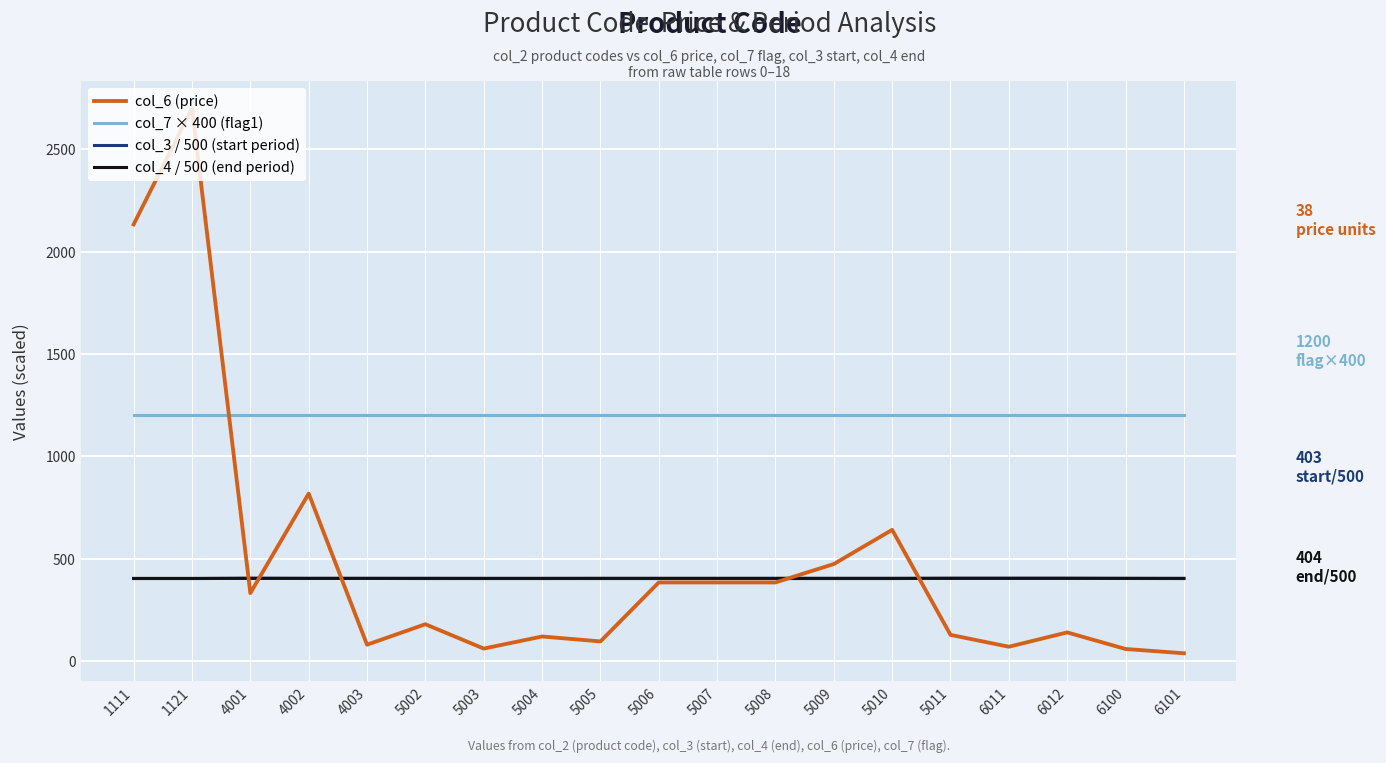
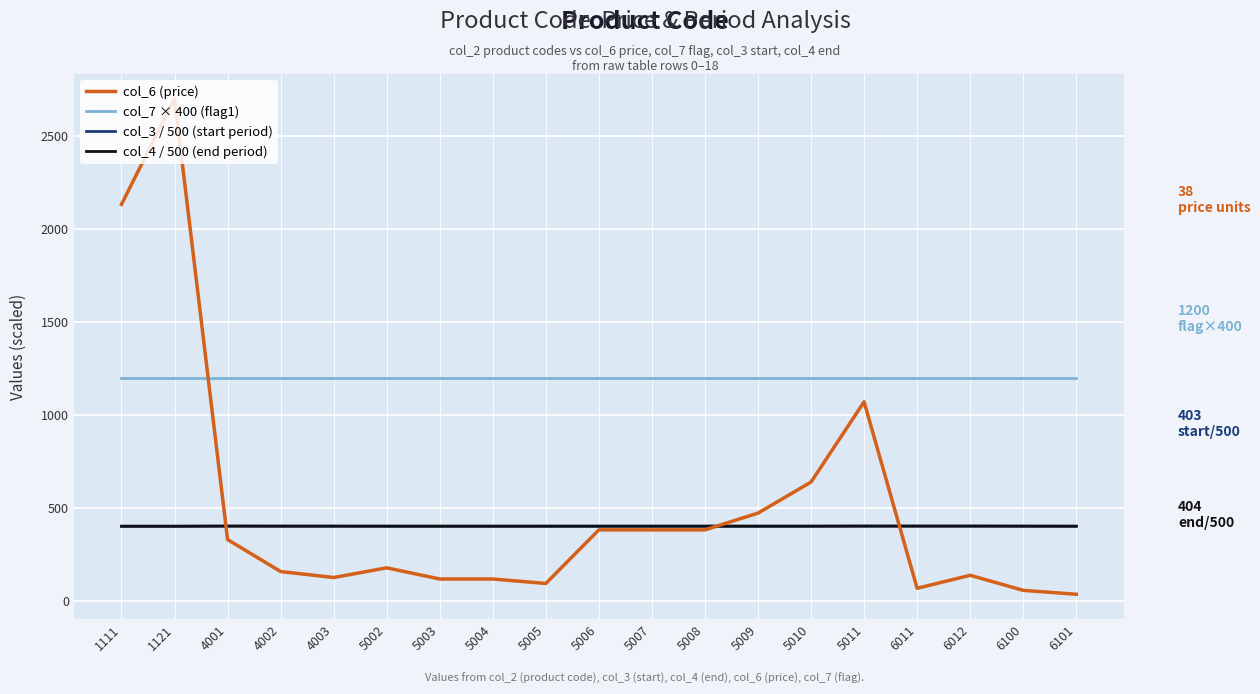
  {
    "col_6 (price)": {
      "1111": 2130,
      "4001": 330,
-     "4002": 820,
-     "4003": 80,
+     "4002": 160,
+     "4003": 130,
      "5002": 180,
-     "5003": 60,
+     "5003": 120,
      "5004": 120,
      "5005": 100,
      "5006": 380,
      "5007": 380,
      "5008": 380,
      "5009": 470,
      "5010": 640,
-     "5011": 130,
+     "5011": 1070,
      "6011": 70,
      "6012": 140,
      "6100": 60,
      "6101": 40
    },
    "col_7 × 400 (flag1)": {
      "1111": 1200,
      "1121": 1200,
      "4001": 1200,
      "4002": 1200,
      "4003": 1200,
      "5002": 1200,
      "5003": 1200,
      "5004": 1200,
      "5005": 1200,
      "5006": 1200,
      "5007": 1200,
      "5008": 1200,
      "5009": 1200,
      "5010": 1200,
      "5011": 1200,
      "6011": 1200,
      "6012": 1200,
      "6100": 1200,
      "6101": 1200
    },
    "col_4 / 500 (end period)": {
      "1111": 400,
      "1121": 400,
      "4001": 400,
      "4002": 400,
      "4003": 400,
      "5002": 400,
      "5003": 400,
      "5004": 400,
      "5005": 400,
      "5006": 400,
      "5007": 400,
      "5008": 400,
      "5009": 400,
      "5010": 400,
      "5011": 400,
      "6011": 400,
      "6012": 400,
      "6100": 400,
      "6101": 400
    }
  }
